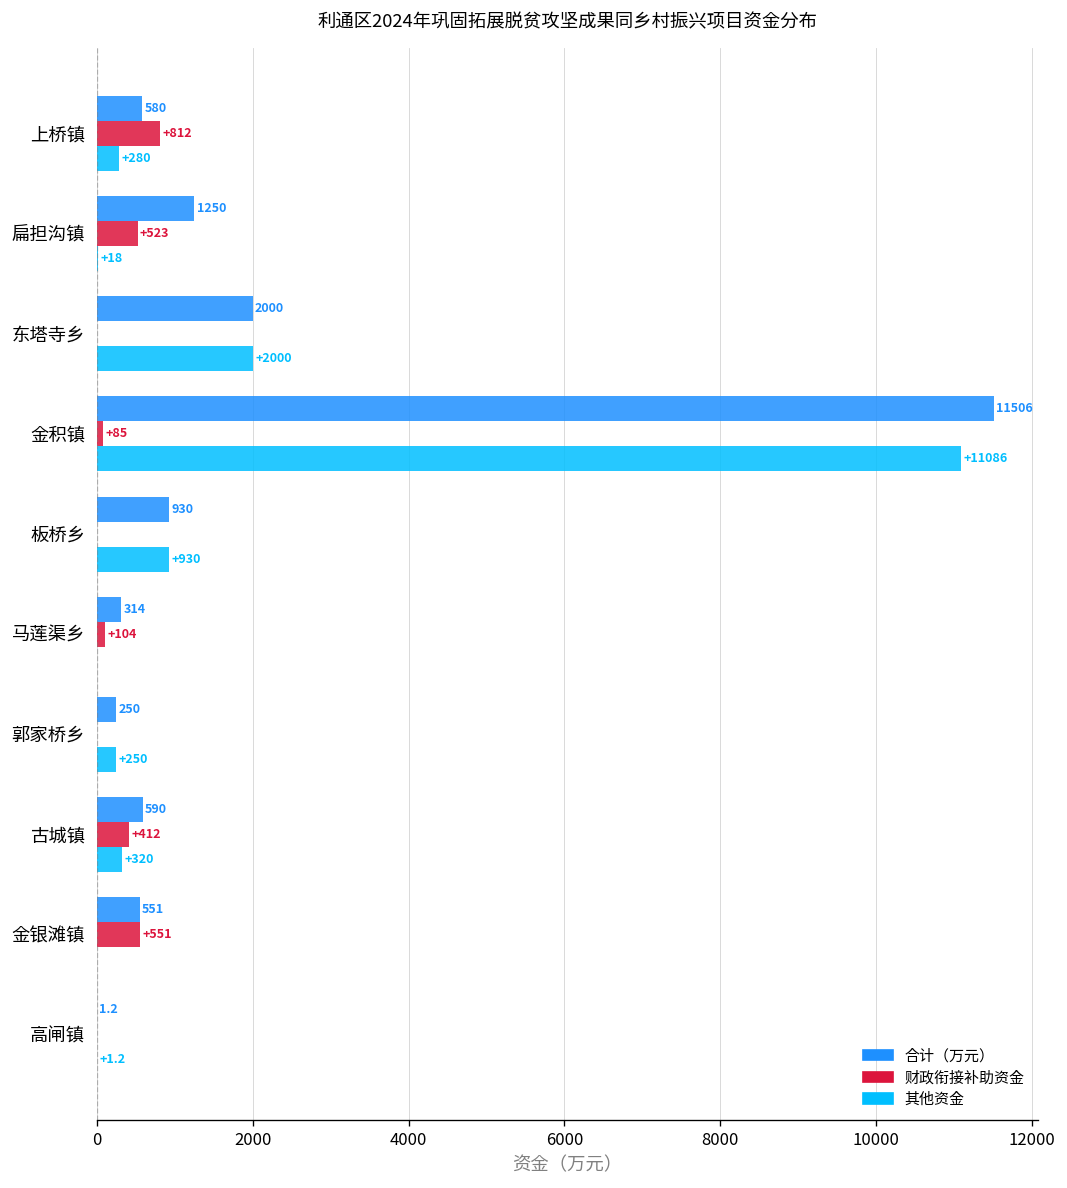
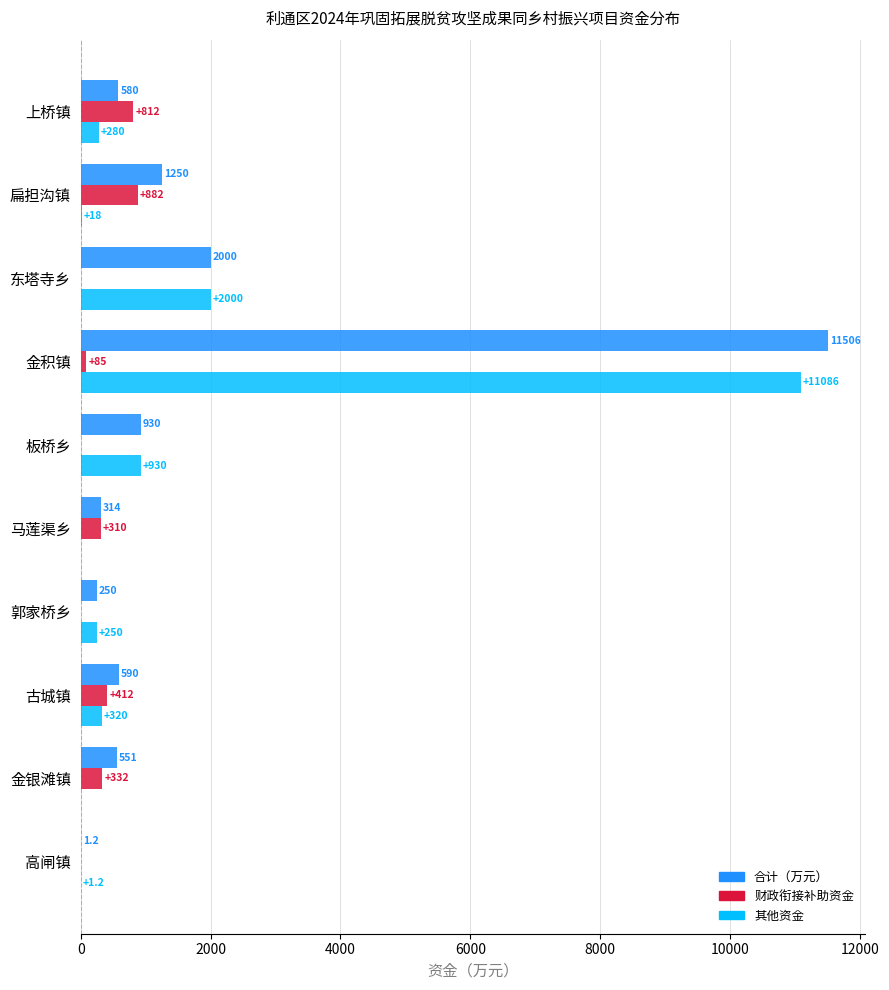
  {
    "财政衔接补助资金": {
      "上桥镇": "+812",
-     "扁担沟镇": "+523",
+     "扁担沟镇": "+882",
      "金积镇": "+85",
-     "马莲渠乡": "+104",
+     "马莲渠乡": "+310",
      "古城镇": "+412",
-     "金银滩镇": "+551"
+     "金银滩镇": "+332"
    }
  }
